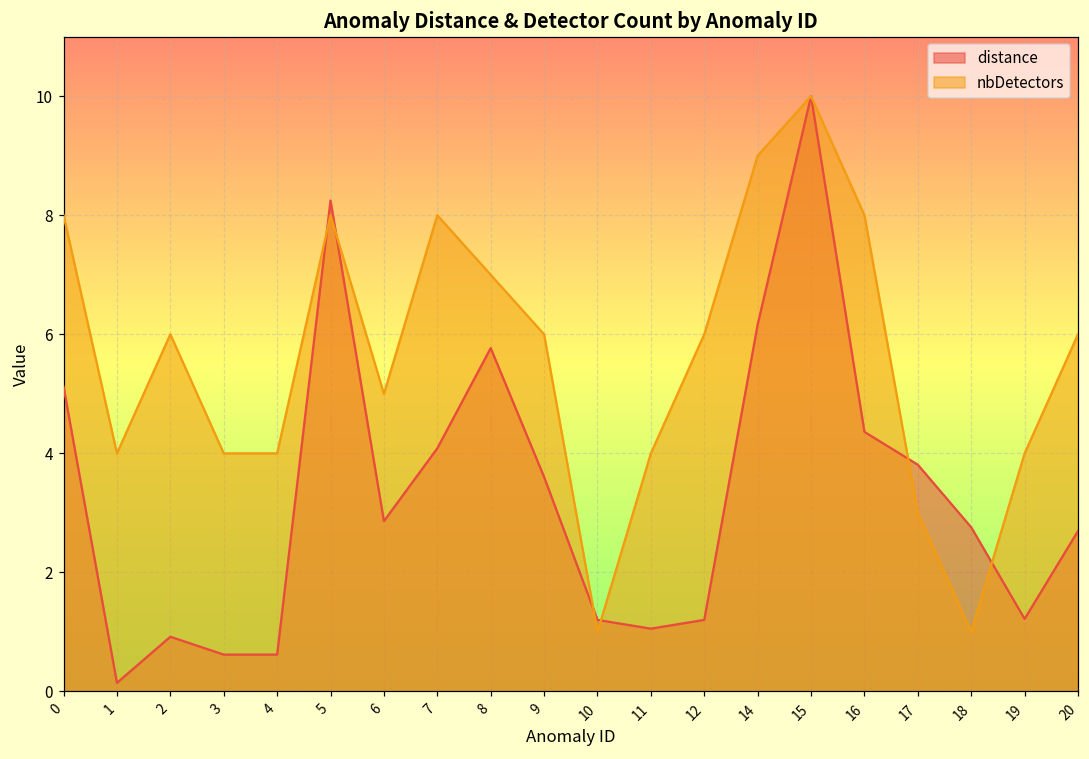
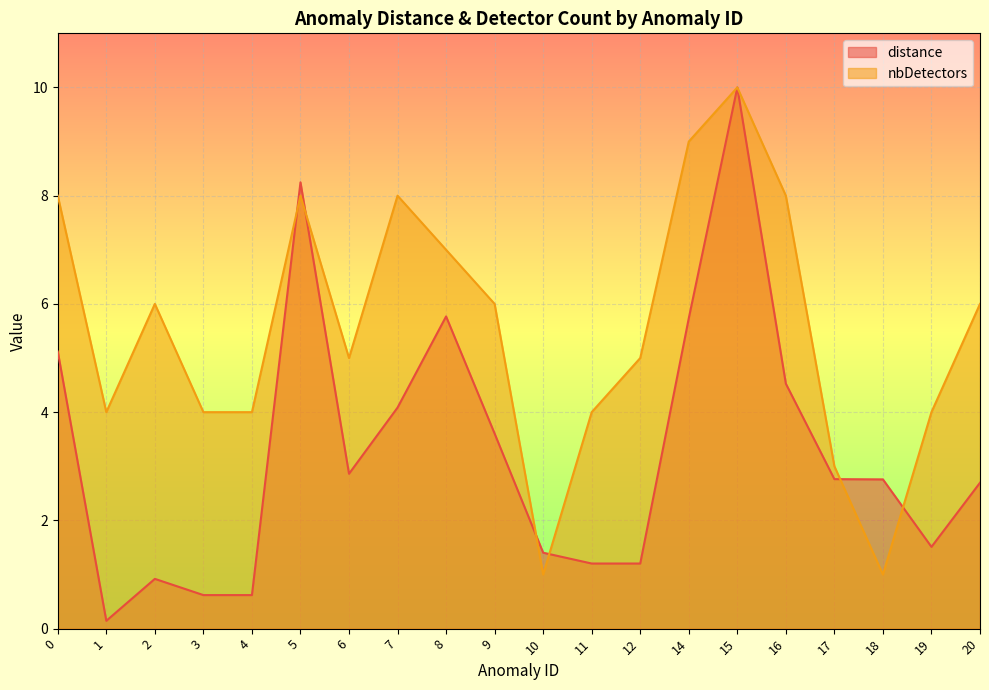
  {
    "distance": {
      "0": 5.1,
      "1": 0.1,
      "2": 0.9,
      "3": 0.6,
      "4": 0.6,
      "5": 8.2,
      "6": 2.9,
      "7": 4.1,
      "8": 5.8,
      "9": 3.6,
-     "10": 1.2,
-     "11": 1.1,
+     "10": 1.4,
+     "11": 1.2,
      "12": 1.2,
-     "14": 6.2,
-     "16": 4.4,
-     "17": 3.8,
+     "14": 5.7,
+     "16": 4.5,
+     "17": 2.8,
      "18": 2.8,
-     "19": 1.2,
+     "19": 1.5,
      "20": 2.7
    },
    "nbDetectors": {
      "0": 8,
      "1": 4,
      "2": 6,
      "3": 4,
      "4": 4,
      "5": 8,
      "6": 5,
      "7": 8,
      "8": 7,
      "9": 6,
      "10": 1,
      "11": 4,
-     "12": 6,
+     "12": 5,
      "14": 9,
      "16": 8,
      "17": 3,
      "18": 1,
      "19": 4,
      "20": 6
    }
  }
